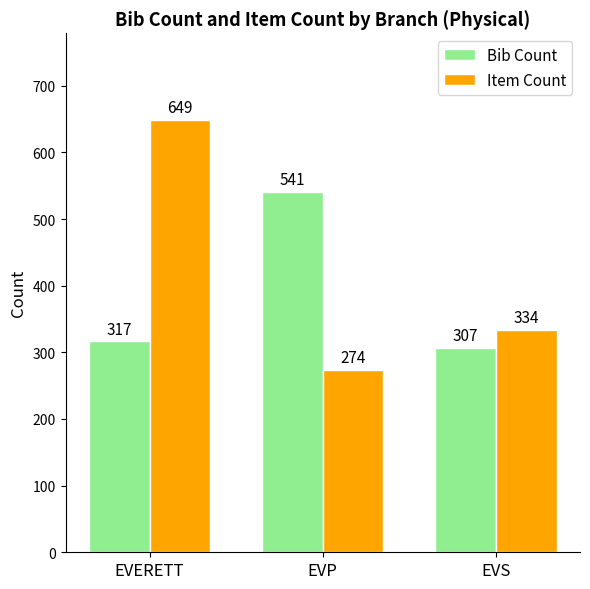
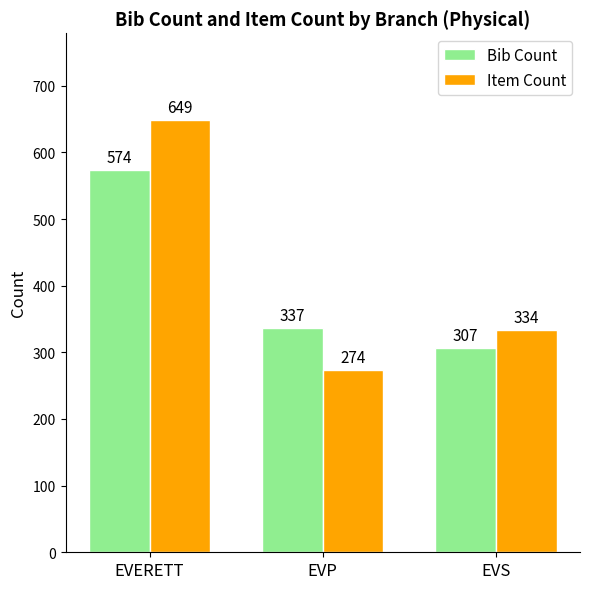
  {
    "Bib Count": {
-     "EVERETT": 317,
-     "EVP": 541,
+     "EVERETT": 574,
+     "EVP": 337,
      "EVS": 307
    },
    "Item Count": {
      "EVERETT": 649,
      "EVP": 274,
      "EVS": 334
    }
  }
